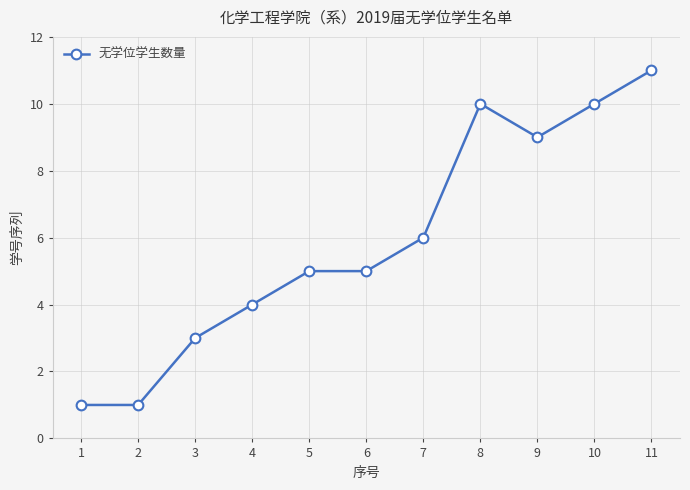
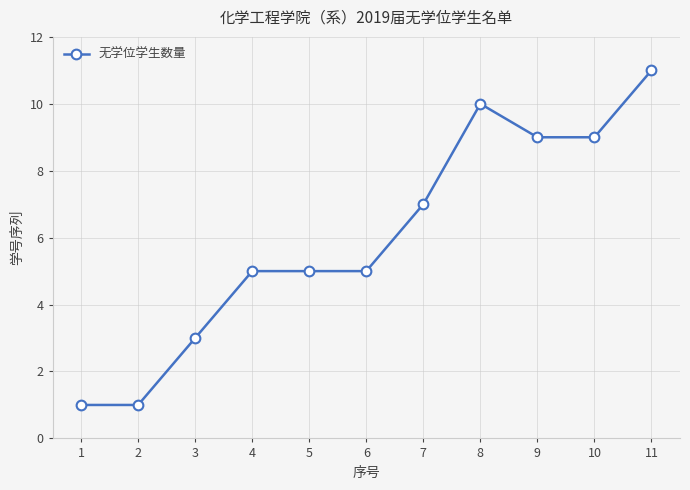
  {
    "1": 1,
    "2": 1,
    "3": 3,
-   "4": 4,
+   "4": 5,
    "5": 5,
    "6": 5,
-   "7": 6,
+   "7": 7,
    "8": 10,
    "9": 9,
-   "10": 10,
+   "10": 9,
    "11": 11
  }
